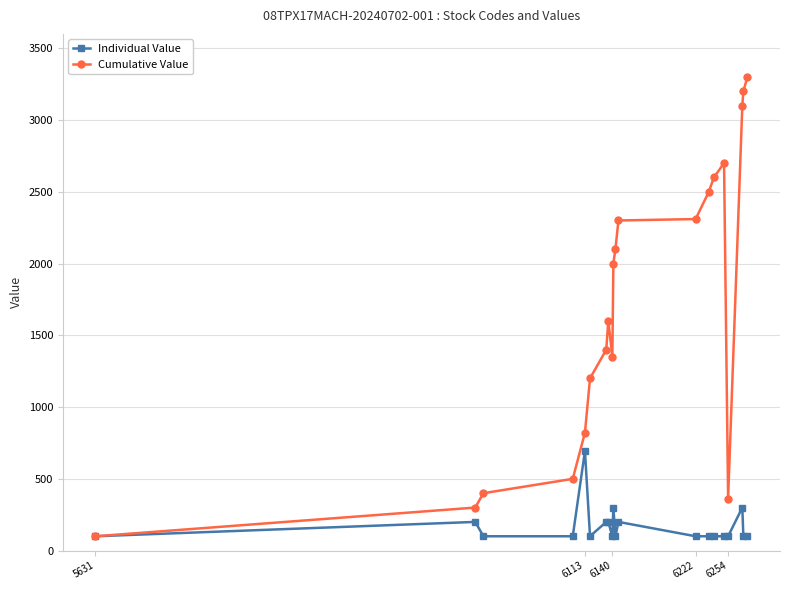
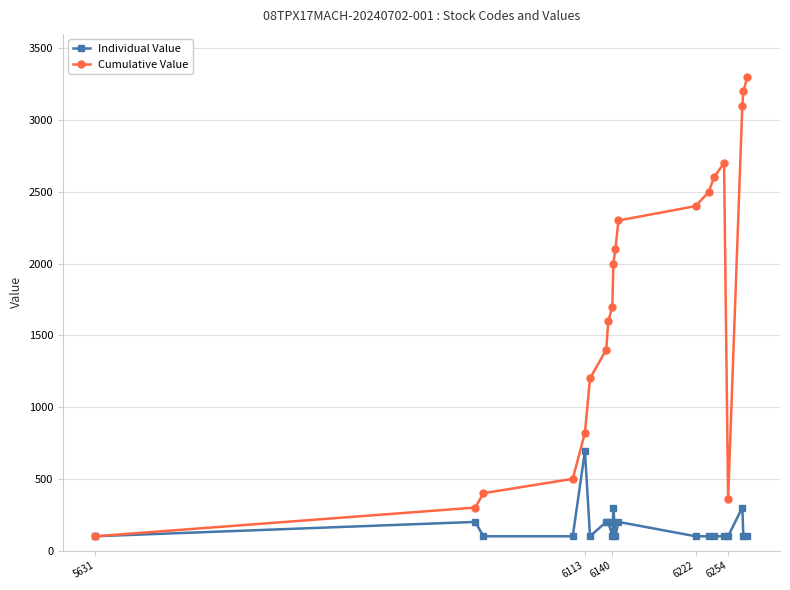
  {
    "Individual Value": {
      "6113": 690,
      "6140": 100,
      "6222": 100,
      "6254": 100
    },
    "Cumulative Value": {
      "6113": 820,
-     "6140": 1350,
-     "6222": 2310,
+     "6140": 1700,
+     "6222": 2400,
      "6254": 360
    }
  }
